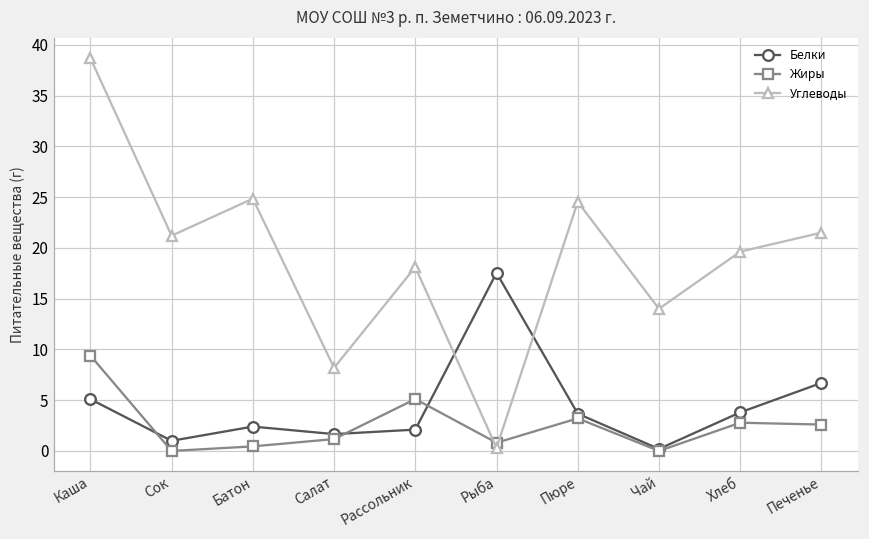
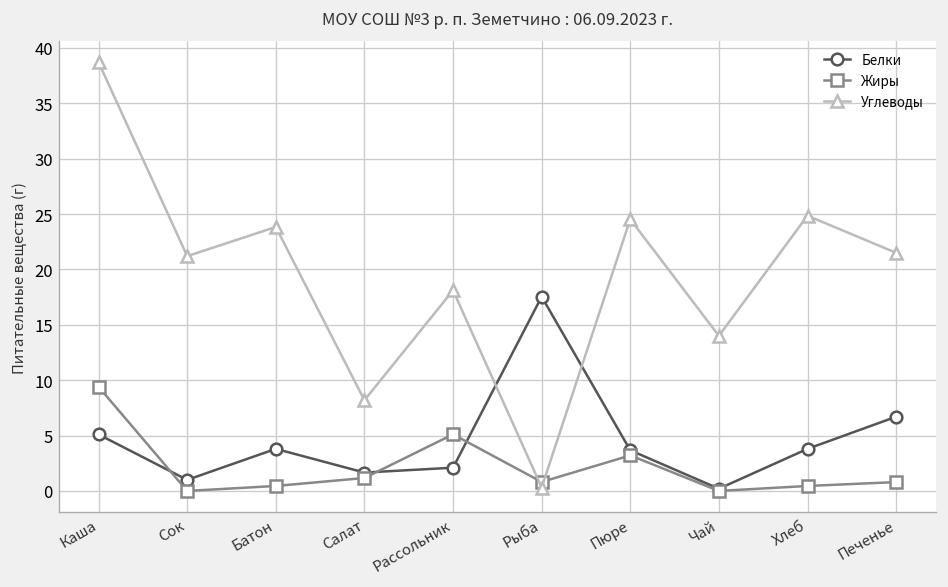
  {
    "Белки": {
      "Каша": 5,
      "Сок": 1,
-     "Батон": 2,
+     "Батон": 4,
      "Салат": 2,
      "Рассольник": 2,
      "Рыба": 18,
      "Пюре": 4,
      "Хлеб": 4,
      "Печенье": 7
    },
    "Жиры": {
      "Каша": 9,
      "Сок": 0,
      "Батон": 0,
      "Салат": 1,
      "Рассольник": 5,
      "Рыба": 1,
      "Пюре": 3,
-     "Хлеб": 3,
-     "Печенье": 3
+     "Хлеб": 0,
+     "Печенье": 1
    },
    "Углеводы": {
      "Каша": 39,
      "Сок": 21,
-     "Батон": 25,
+     "Батон": 24,
      "Салат": 8,
      "Рассольник": 18,
      "Рыба": 0,
      "Пюре": 25,
      "Чай": 14,
-     "Хлеб": 20,
+     "Хлеб": 25,
      "Печенье": 22
    }
  }
